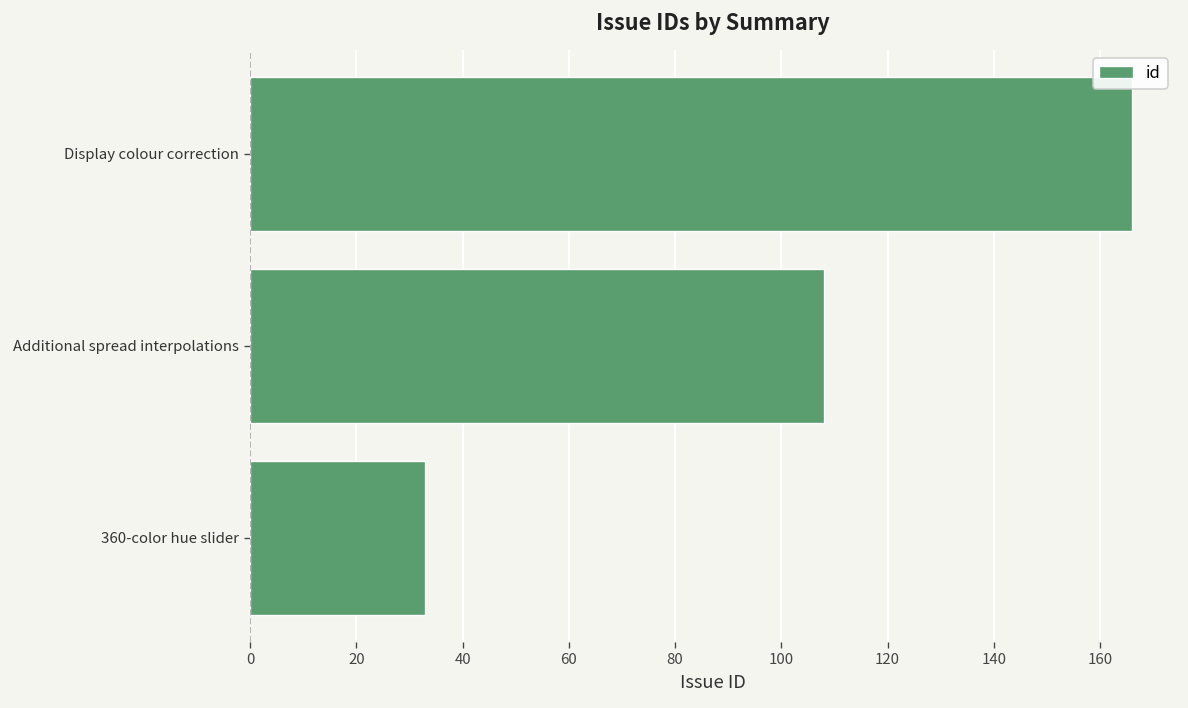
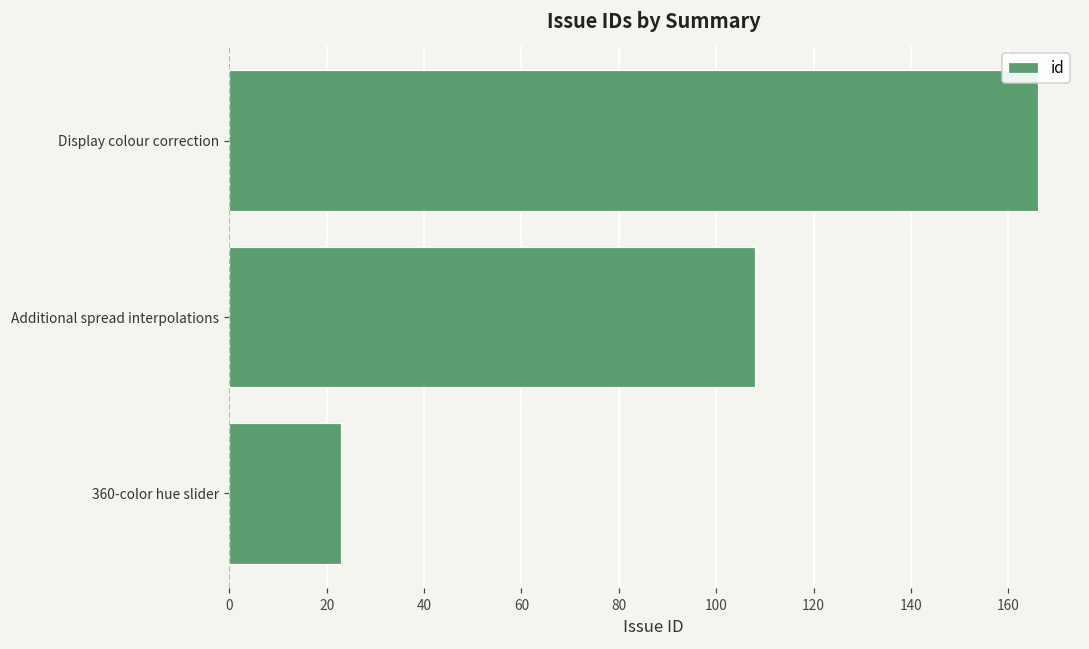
  {
    "Display colour correction": 166,
    "Additional spread interpolations": 108,
-   "360-color hue slider": 33
+   "360-color hue slider": 23
  }
